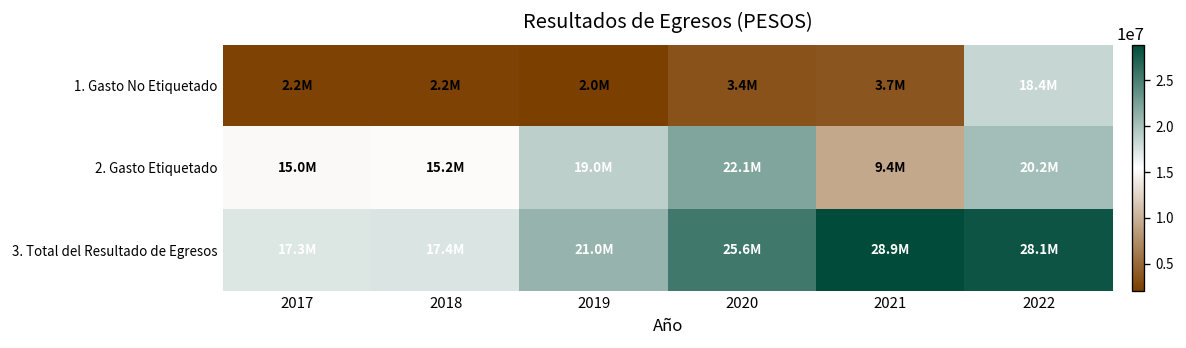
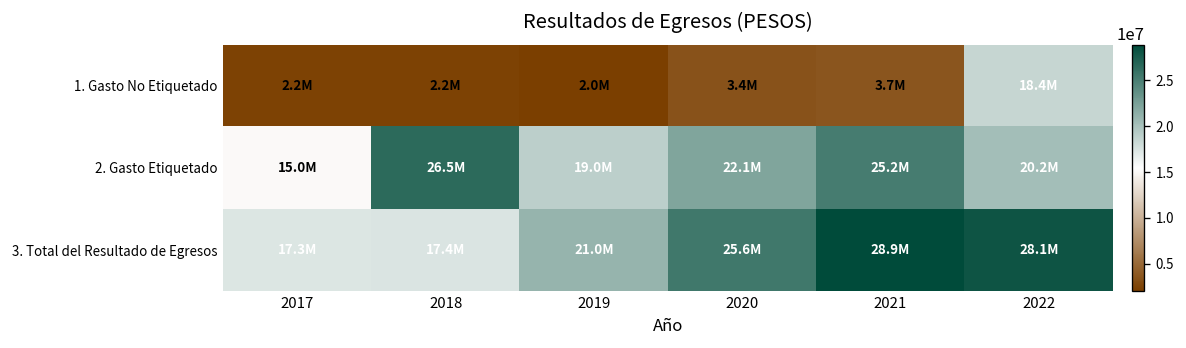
  {
    "1. Gasto No Etiquetado": {
      "2017": "2.2M",
      "2018": "2.2M",
      "2019": "2.0M",
      "2020": "3.4M",
      "2021": "3.7M",
      "2022": "18.4M"
    },
    "2. Gasto Etiquetado": {
      "2017": "15.0M",
-     "2018": "15.2M",
+     "2018": "26.5M",
      "2019": "19.0M",
      "2020": "22.1M",
-     "2021": "9.4M",
+     "2021": "25.2M",
      "2022": "20.2M"
    },
    "3. Total del Resultado de Egresos": {
      "2019": "21.0M",
      "2020": "25.6M",
      "2021": "28.9M",
      "2022": "28.1M"
    }
  }
